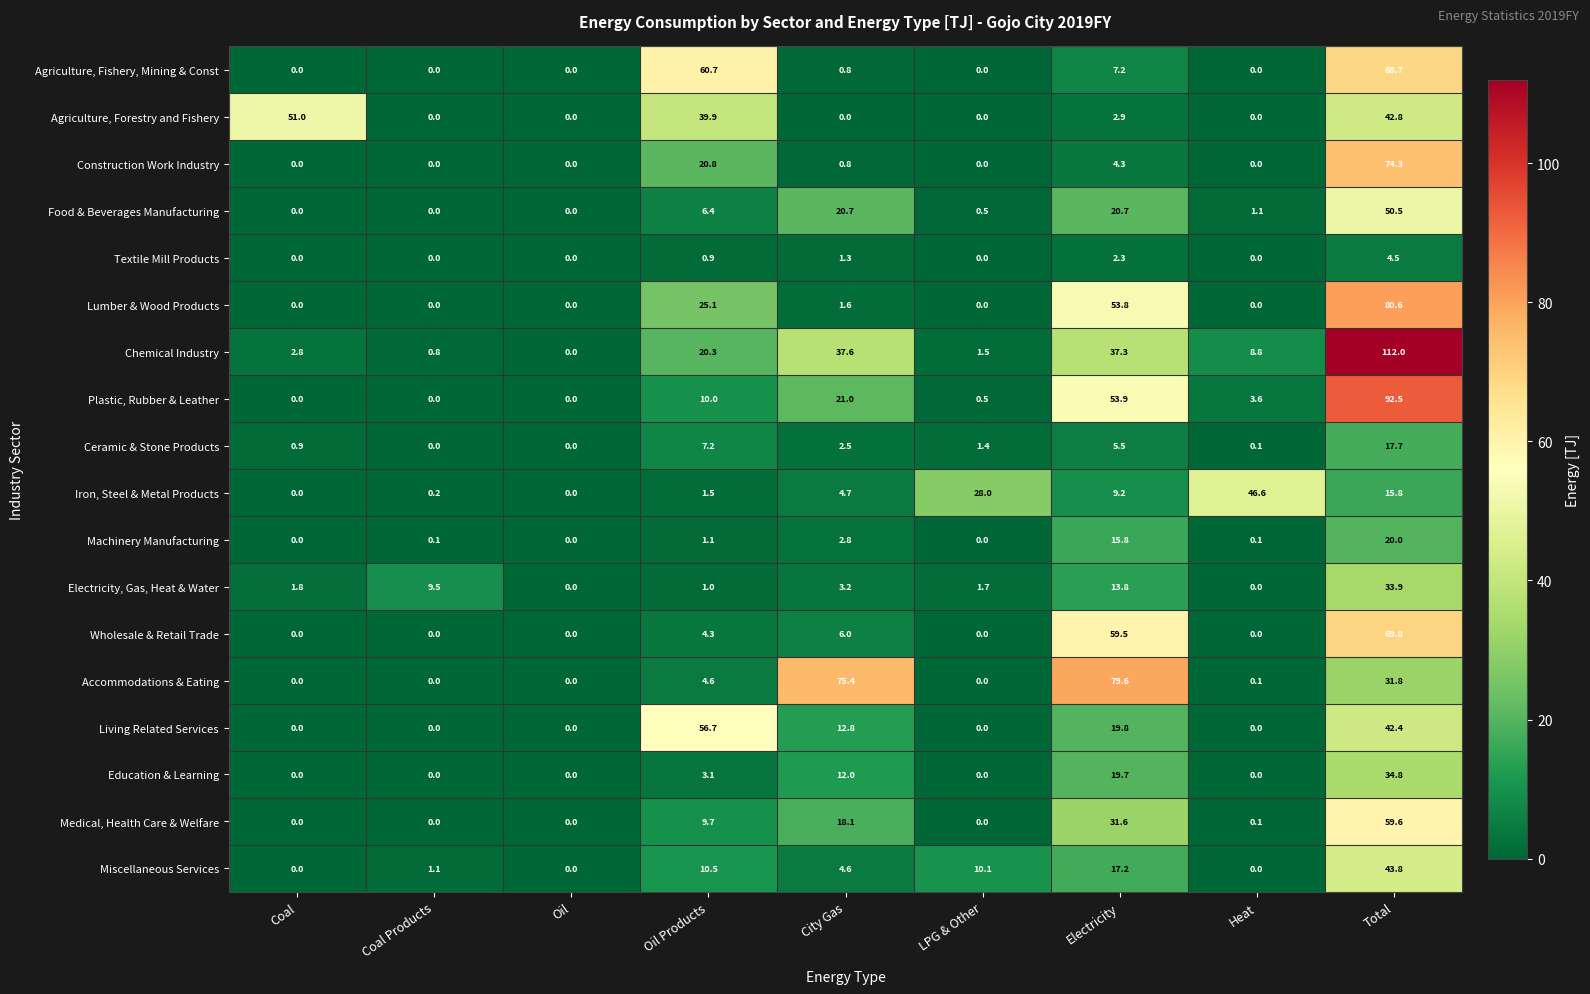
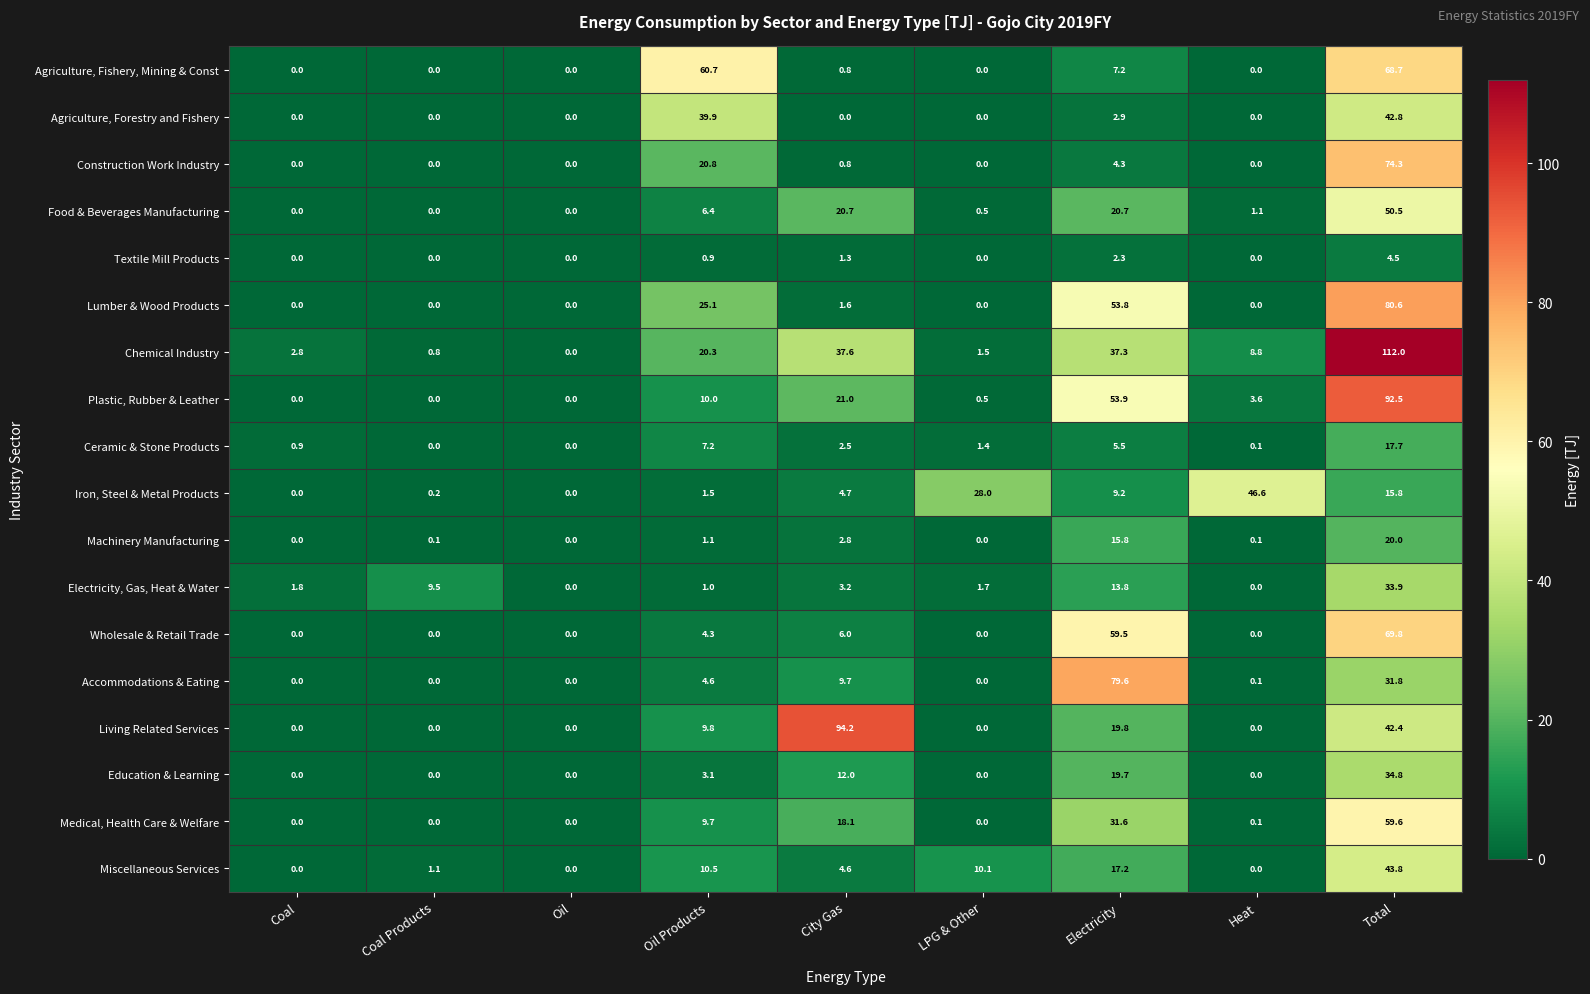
  {
    "Agriculture, Fishery, Mining & Const": {
      "Coal": 0.0,
      "Coal Products": 0.0,
      "Oil": 0.0,
      "Oil Products": 60.7,
      "City Gas": 0.8,
      "LPG & Other": 0.0,
      "Electricity": 7.2,
      "Heat": 0.0,
      "Total": 68.7
    },
    "Agriculture, Forestry and Fishery": {
-     "Coal": 51.0,
+     "Coal": 0.0,
      "Coal Products": 0.0,
      "Oil": 0.0,
      "Oil Products": 39.9,
      "City Gas": 0.0,
      "LPG & Other": 0.0,
      "Electricity": 2.9,
      "Heat": 0.0,
      "Total": 42.8
    },
    "Construction Work Industry": {
      "Coal": 0.0,
      "Coal Products": 0.0,
      "Oil": 0.0,
      "Oil Products": 20.8,
      "City Gas": 0.8,
      "LPG & Other": 0.0,
      "Electricity": 4.3,
      "Heat": 0.0,
      "Total": 74.3
    },
    "Food & Beverages Manufacturing": {
      "Coal": 0.0,
      "Coal Products": 0.0,
      "Oil": 0.0,
      "Oil Products": 6.4,
      "City Gas": 20.7,
      "LPG & Other": 0.5,
      "Electricity": 20.7,
      "Heat": 1.1,
      "Total": 50.5
    },
    "Textile Mill Products": {
      "Coal": 0.0,
      "Coal Products": 0.0,
      "Oil": 0.0,
      "Oil Products": 0.9,
      "City Gas": 1.3,
      "LPG & Other": 0.0,
      "Electricity": 2.3,
      "Heat": 0.0,
      "Total": 4.5
    },
    "Lumber & Wood Products": {
      "Coal": 0.0,
      "Coal Products": 0.0,
      "Oil": 0.0,
      "Oil Products": 25.1,
      "City Gas": 1.6,
      "LPG & Other": 0.0,
      "Electricity": 53.8,
      "Heat": 0.0,
      "Total": 80.6
    },
    "Chemical Industry": {
      "Coal": 2.8,
      "Coal Products": 0.8,
      "Oil": 0.0,
      "Oil Products": 20.3,
      "City Gas": 37.6,
      "LPG & Other": 1.5,
      "Electricity": 37.3,
      "Heat": 8.8,
      "Total": 112.0
    },
    "Plastic, Rubber & Leather": {
      "Coal": 0.0,
      "Coal Products": 0.0,
      "Oil": 0.0,
      "Oil Products": 10.0,
      "City Gas": 21.0,
      "LPG & Other": 0.5,
      "Electricity": 53.9,
      "Heat": 3.6,
      "Total": 92.5
    },
    "Ceramic & Stone Products": {
      "Coal": 0.9,
      "Coal Products": 0.0,
      "Oil": 0.0,
      "Oil Products": 7.2,
      "City Gas": 2.5,
      "LPG & Other": 1.4,
      "Electricity": 5.5,
      "Heat": 0.1,
      "Total": 17.7
    },
    "Iron, Steel & Metal Products": {
      "Coal": 0.0,
      "Coal Products": 0.2,
      "Oil": 0.0,
      "Oil Products": 1.5,
      "City Gas": 4.7,
      "LPG & Other": 28.0,
      "Electricity": 9.2,
      "Heat": 46.6,
      "Total": 15.8
    },
    "Machinery Manufacturing": {
      "Coal": 0.0,
      "Coal Products": 0.1,
      "Oil": 0.0,
      "Oil Products": 1.1,
      "City Gas": 2.8,
      "LPG & Other": 0.0,
      "Electricity": 15.8,
      "Heat": 0.1,
      "Total": 20.0
    },
    "Electricity, Gas, Heat & Water": {
      "Coal": 1.8,
      "Coal Products": 9.5,
      "Oil": 0.0,
      "Oil Products": 1.0,
      "City Gas": 3.2,
      "LPG & Other": 1.7,
      "Electricity": 13.8,
      "Heat": 0.0,
      "Total": 33.9
    },
    "Wholesale & Retail Trade": {
      "Coal": 0.0,
      "Coal Products": 0.0,
      "Oil": 0.0,
      "Oil Products": 4.3,
      "City Gas": 6.0,
      "LPG & Other": 0.0,
      "Electricity": 59.5,
      "Heat": 0.0,
      "Total": 69.8
    },
    "Accommodations & Eating": {
      "Coal": 0.0,
      "Coal Products": 0.0,
      "Oil": 0.0,
      "Oil Products": 4.6,
-     "City Gas": 75.4,
+     "City Gas": 9.7,
      "LPG & Other": 0.0,
      "Electricity": 79.6,
      "Heat": 0.1,
      "Total": 31.8
    },
    "Living Related Services": {
      "Coal": 0.0,
      "Coal Products": 0.0,
      "Oil": 0.0,
-     "Oil Products": 56.7,
-     "City Gas": 12.8,
+     "Oil Products": 9.8,
+     "City Gas": 94.2,
      "LPG & Other": 0.0,
      "Electricity": 19.8,
      "Heat": 0.0,
      "Total": 42.4
    },
    "Education & Learning": {
      "Coal": 0.0,
      "Coal Products": 0.0,
      "Oil": 0.0,
      "Oil Products": 3.1,
      "City Gas": 12.0,
      "LPG & Other": 0.0,
      "Electricity": 19.7,
      "Heat": 0.0,
      "Total": 34.8
    },
    "Medical, Health Care & Welfare": {
      "Coal": 0.0,
      "Coal Products": 0.0,
      "Oil": 0.0,
      "Oil Products": 9.7,
      "City Gas": 18.1,
      "LPG & Other": 0.0,
      "Electricity": 31.6,
      "Heat": 0.1,
      "Total": 59.6
    },
    "Miscellaneous Services": {
      "Coal": 0.0,
      "Coal Products": 1.1,
      "Oil": 0.0,
      "Oil Products": 10.5,
      "City Gas": 4.6,
      "LPG & Other": 10.1,
      "Electricity": 17.2,
      "Heat": 0.0,
      "Total": 43.8
    }
  }
